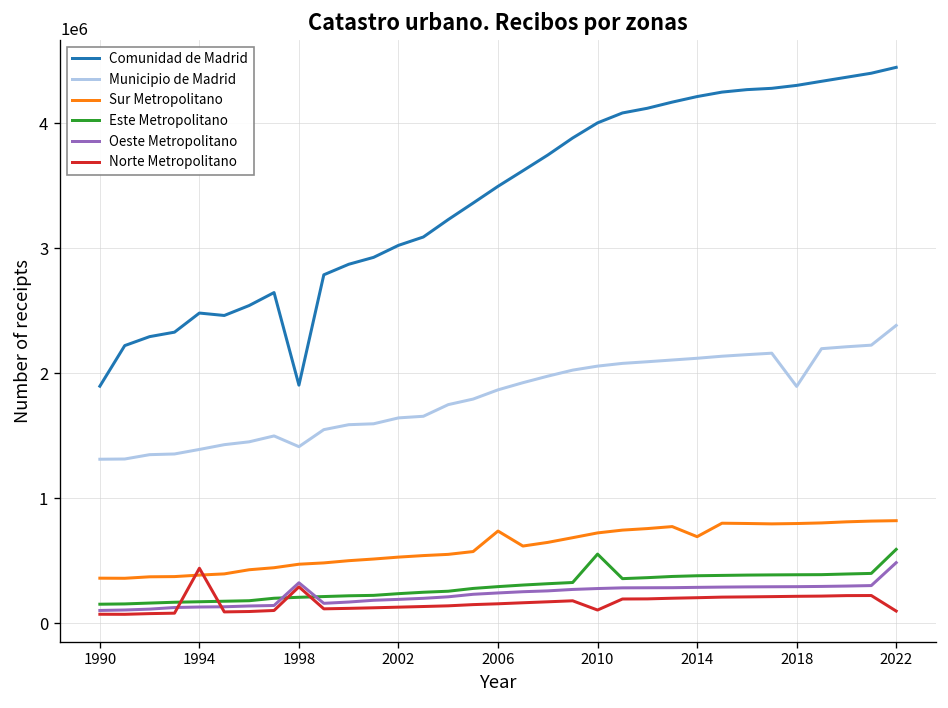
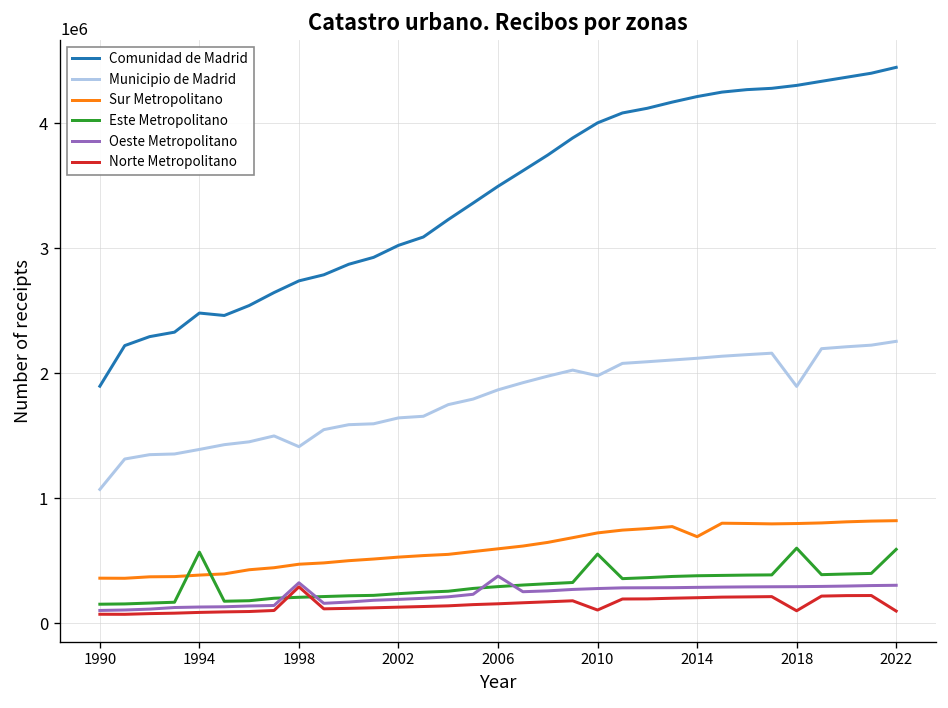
  {
    "Comunidad de Madrid": {
      "1990": 1900000,
      "1994": 2480000,
-     "1998": 1910000,
+     "1998": 2740000,
      "2002": 3020000,
      "2006": 3500000,
      "2010": 4000000,
      "2014": 4210000,
      "2018": 4300000,
      "2022": 4450000
    },
    "Municipio de Madrid": {
-     "1990": 1310000,
+     "1990": 1070000,
      "1994": 1390000,
      "1998": 1410000,
      "2002": 1640000,
      "2006": 1870000,
-     "2010": 2060000,
+     "2010": 1980000,
      "2014": 2120000,
      "2018": 1900000,
-     "2022": 2380000
+     "2022": 2260000
    },
    "Sur Metropolitano": {
      "1990": 360000,
      "1994": 390000,
      "1998": 470000,
      "2002": 530000,
-     "2006": 740000,
+     "2006": 600000,
      "2010": 720000,
      "2014": 690000,
      "2018": 800000,
      "2022": 820000
    },
    "Este Metropolitano": {
      "1990": 150000,
-     "1994": 170000,
+     "1994": 570000,
      "1998": 210000,
      "2002": 240000,
      "2006": 290000,
      "2010": 550000,
      "2014": 380000,
-     "2018": 390000,
+     "2018": 600000,
      "2022": 590000
    },
    "Oeste Metropolitano": {
      "1990": 100000,
      "1994": 130000,
      "1998": 330000,
      "2002": 190000,
-     "2006": 240000,
+     "2006": 380000,
      "2010": 280000,
      "2014": 290000,
      "2018": 290000,
-     "2022": 490000
+     "2022": 310000
    },
    "Norte Metropolitano": {
      "1990": 70000,
-     "1994": 440000,
+     "1994": 90000,
      "1998": 290000,
      "2002": 130000,
      "2006": 160000,
      "2010": 110000,
      "2014": 210000,
-     "2018": 220000,
+     "2018": 100000,
      "2022": 100000
    }
  }
